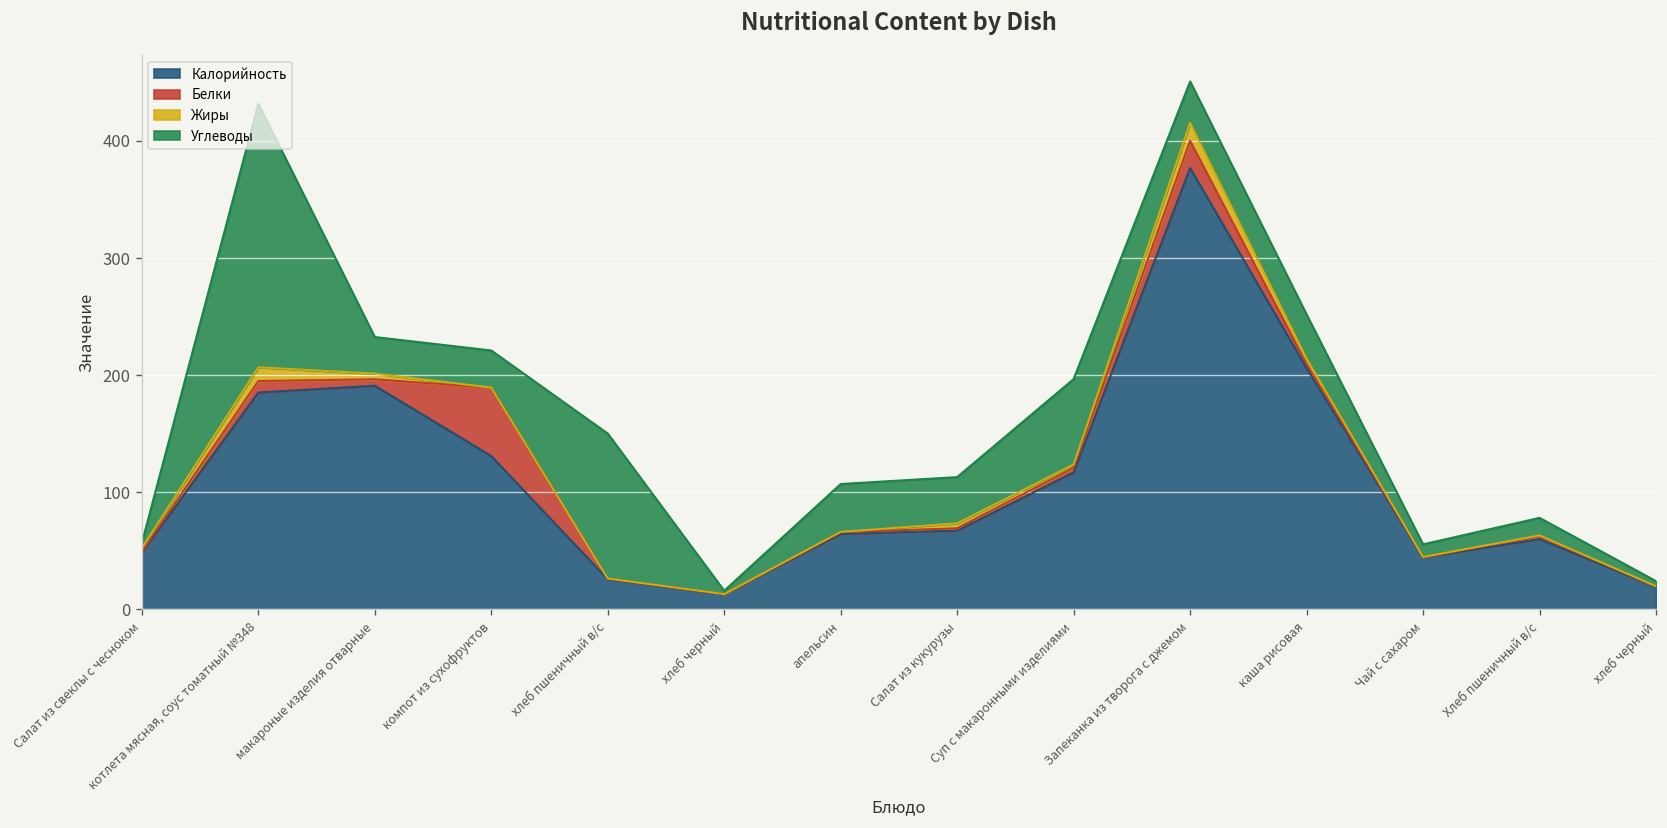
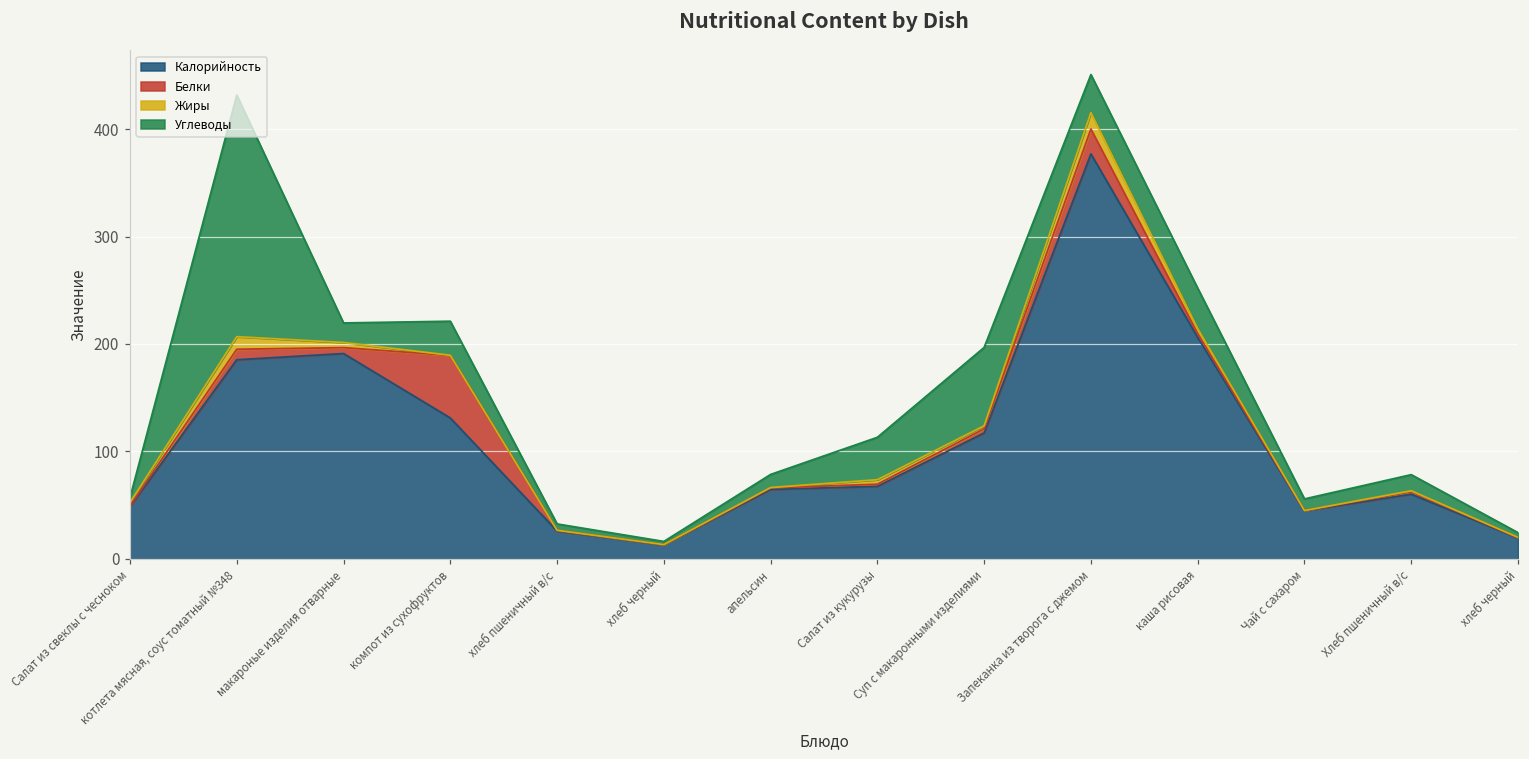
  {
    "Калорийность": {
      "котлета мясная, соус томатный №348": 190,
      "макароные изделия отварные": 190,
      "компот из сухофруктов": 130,
      "Суп с макаронными изделиями": 120,
      "Запеканка из творога с джемом": 380,
      "каша рисовая": 210
    },
    "Белки": {
      "котлета мясная, соус томатный №348": 10,
      "макароные изделия отварные": 10,
      "Суп с макаронными изделиями": 0,
      "Запеканка из творога с джемом": 20,
      "каша рисовая": 0
    },
    "Жиры": {
      "Салат из свеклы с чесноком": 0,
      "котлета мясная, соус томатный №348": 10,
      "макароные изделия отварные": 0,
      "Салат из кукурузы": 0,
      "Суп с макаронными изделиями": 0,
      "Запеканка из творога с джемом": 20,
      "каша рисовая": 0
    },
    "Углеводы": {
      "Салат из свеклы с чесноком": 0,
-     "макароные изделия отварные": 30,
+     "макароные изделия отварные": 20,
      "компот из сухофруктов": 30,
-     "хлеб пшеничный в/с": 120,
-     "апельсин": 40,
+     "хлеб пшеничный в/с": 10,
+     "апельсин": 10,
      "Салат из кукурузы": 40,
      "Суп с макаронными изделиями": 70,
      "Запеканка из творога с джемом": 40,
      "каша рисовая": 40,
      "Чай с сахаром": 10,
      "Хлеб пшеничный в/с": 10
    }
  }
